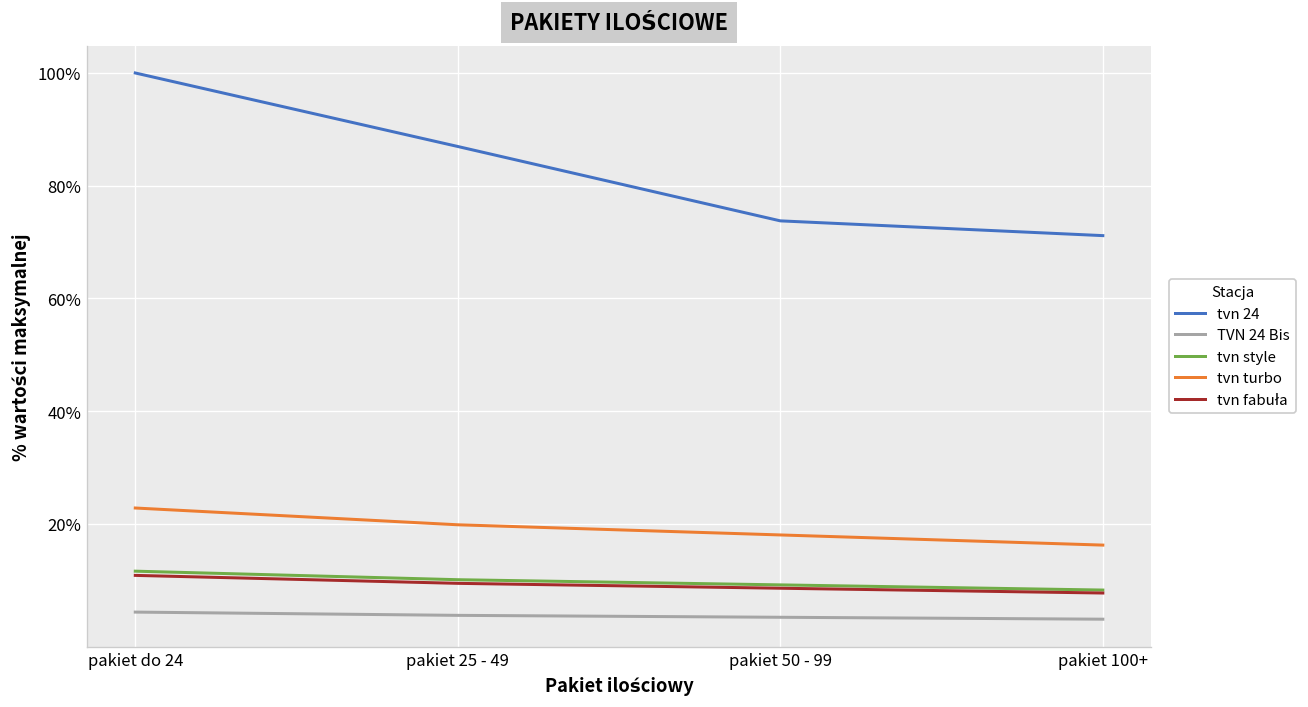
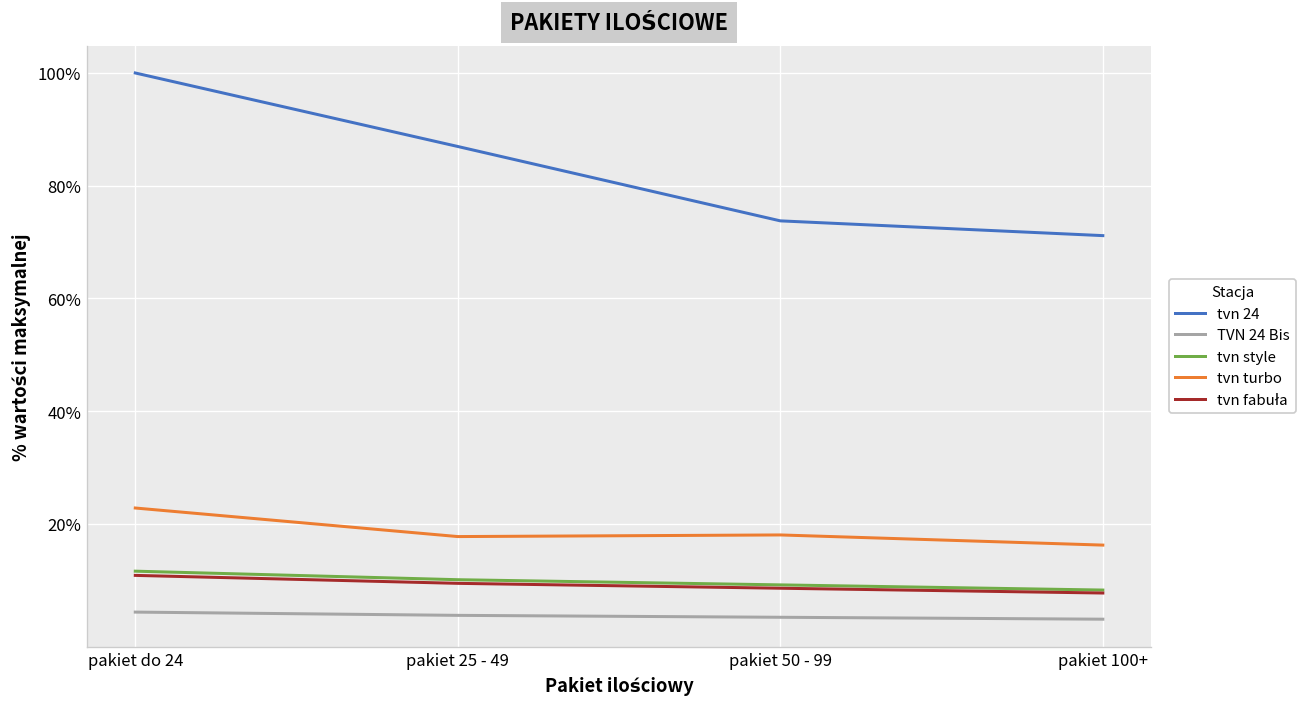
  {
    "tvn 24": {
      "pakiet do 24": "100%",
      "pakiet 25 - 49": "87%",
      "pakiet 50 - 99": "74%",
      "pakiet 100+": "71%"
    },
    "TVN 24 Bis": {
      "pakiet do 24": "4%",
      "pakiet 25 - 49": "4%",
      "pakiet 50 - 99": "3%",
      "pakiet 100+": "3%"
    },
    "tvn style": {
      "pakiet do 24": "12%",
      "pakiet 25 - 49": "10%",
      "pakiet 50 - 99": "9%"
    },
    "tvn turbo": {
      "pakiet do 24": "23%",
-     "pakiet 25 - 49": "20%",
+     "pakiet 25 - 49": "18%",
      "pakiet 50 - 99": "18%",
      "pakiet 100+": "16%"
    },
    "tvn fabuła": {
      "pakiet do 24": "11%",
      "pakiet 25 - 49": "9%",
      "pakiet 50 - 99": "9%"
    }
  }
